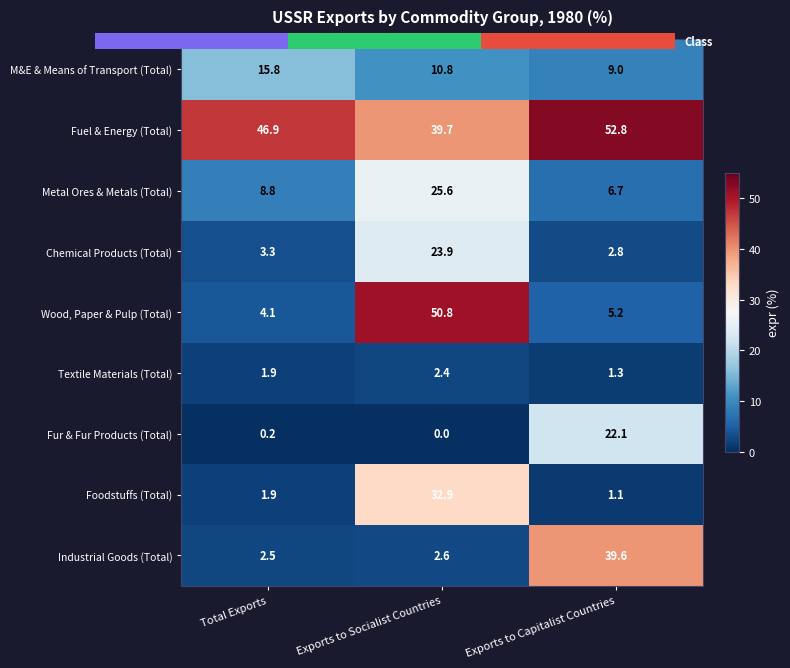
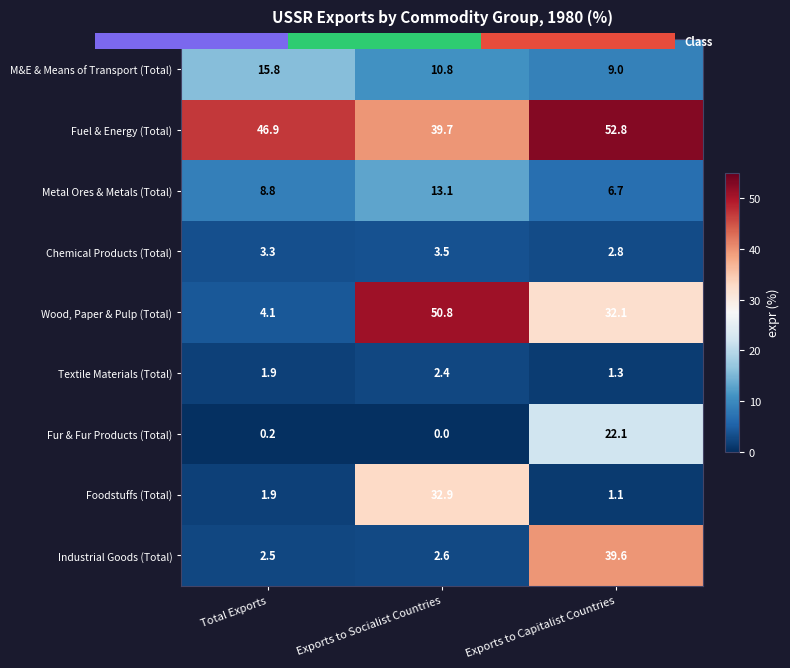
  {
    "USSR Exports by Commodity Group, 1980 (%)": {
      "M&E & Means of Transport (Total)": {
        "Total Exports": 15.8,
        "Exports to Socialist Countries": 10.8,
        "Exports to Capitalist Countries": 9.0
      },
      "Fuel & Energy (Total)": {
        "Total Exports": 46.9,
        "Exports to Socialist Countries": 39.7,
        "Exports to Capitalist Countries": 52.8
      },
      "Metal Ores & Metals (Total)": {
        "Total Exports": 8.8,
-       "Exports to Socialist Countries": 25.6,
+       "Exports to Socialist Countries": 13.1,
        "Exports to Capitalist Countries": 6.7
      },
      "Chemical Products (Total)": {
        "Total Exports": 3.3,
-       "Exports to Socialist Countries": 23.9,
+       "Exports to Socialist Countries": 3.5,
        "Exports to Capitalist Countries": 2.8
      },
      "Wood, Paper & Pulp (Total)": {
        "Total Exports": 4.1,
        "Exports to Socialist Countries": 50.8,
-       "Exports to Capitalist Countries": 5.2
+       "Exports to Capitalist Countries": 32.1
      },
      "Textile Materials (Total)": {
        "Total Exports": 1.9,
        "Exports to Socialist Countries": 2.4,
        "Exports to Capitalist Countries": 1.3
      },
      "Fur & Fur Products (Total)": {
        "Total Exports": 0.2,
        "Exports to Socialist Countries": 0.0,
        "Exports to Capitalist Countries": 22.1
      },
      "Foodstuffs (Total)": {
        "Total Exports": 1.9,
        "Exports to Socialist Countries": 32.9,
        "Exports to Capitalist Countries": 1.1
      },
      "Industrial Goods (Total)": {
        "Total Exports": 2.5,
        "Exports to Socialist Countries": 2.6,
        "Exports to Capitalist Countries": 39.6
      }
    }
  }
